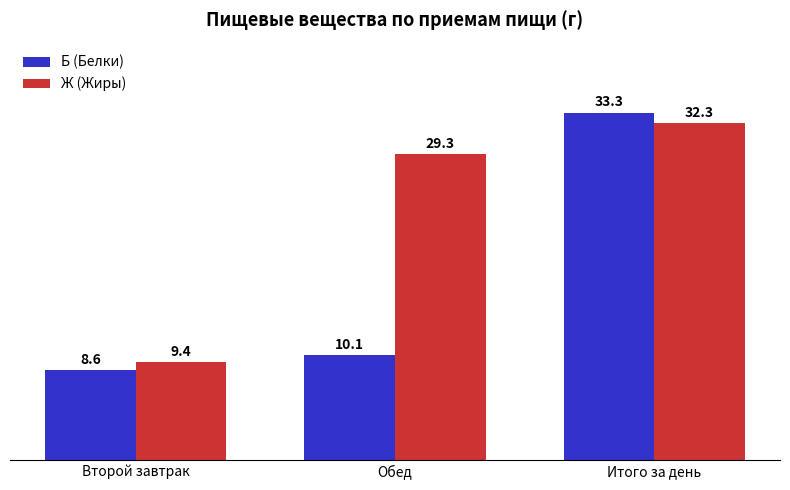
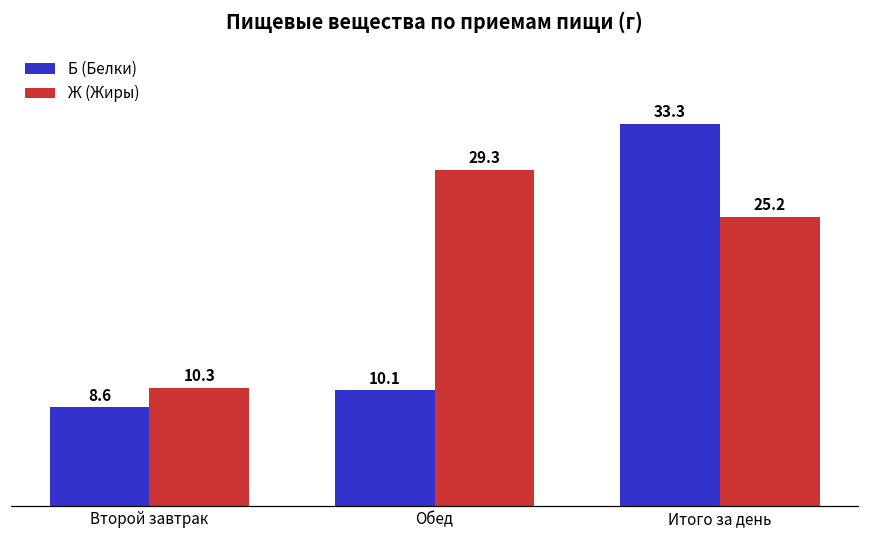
  {
    "Б (Белки)": {
      "Второй завтрак": 8.6,
      "Обед": 10.1,
      "Итого за день": 33.3
    },
    "Ж (Жиры)": {
-     "Второй завтрак": 9.4,
+     "Второй завтрак": 10.3,
      "Обед": 29.3,
-     "Итого за день": 32.3
+     "Итого за день": 25.2
    }
  }
